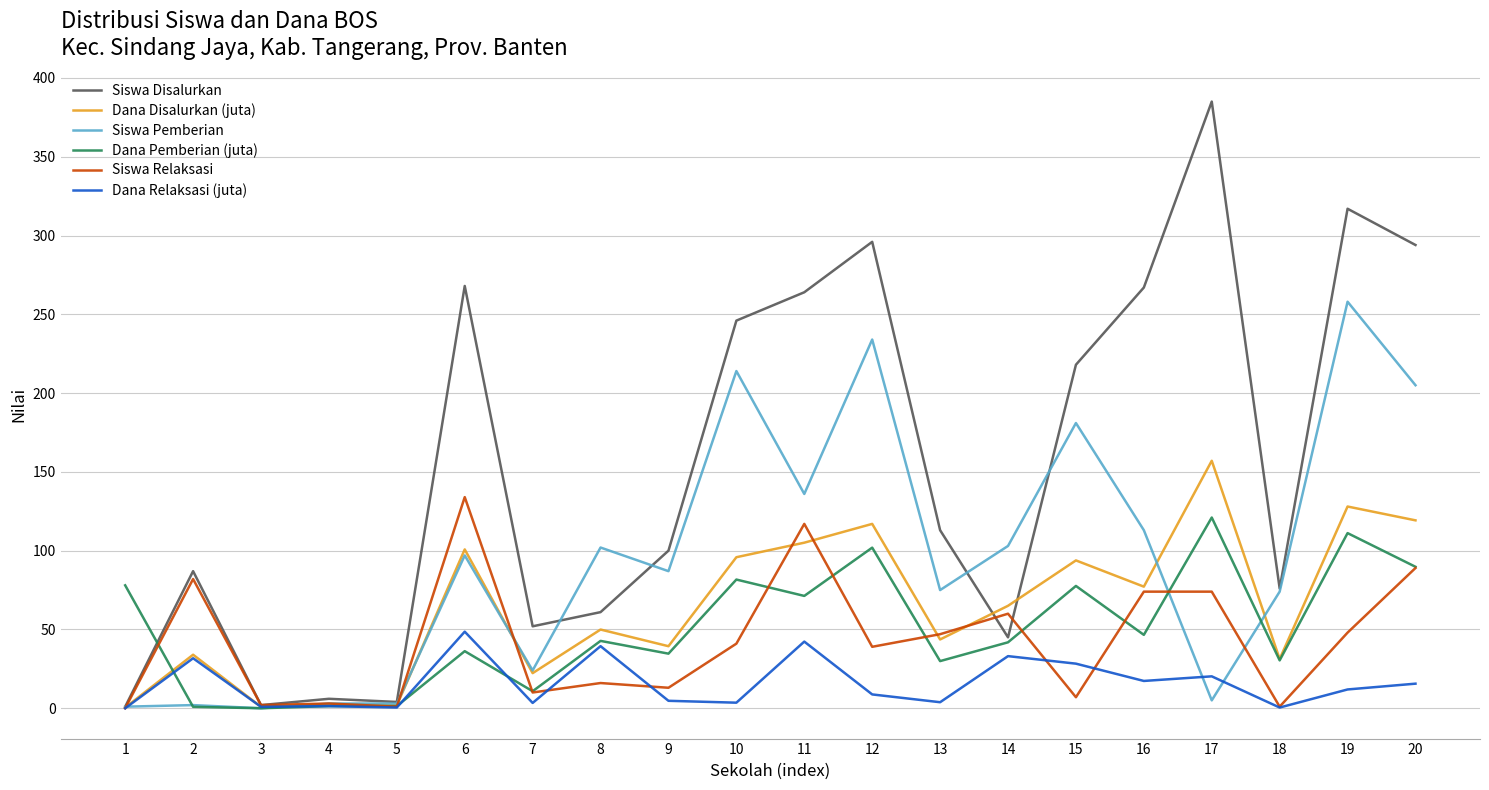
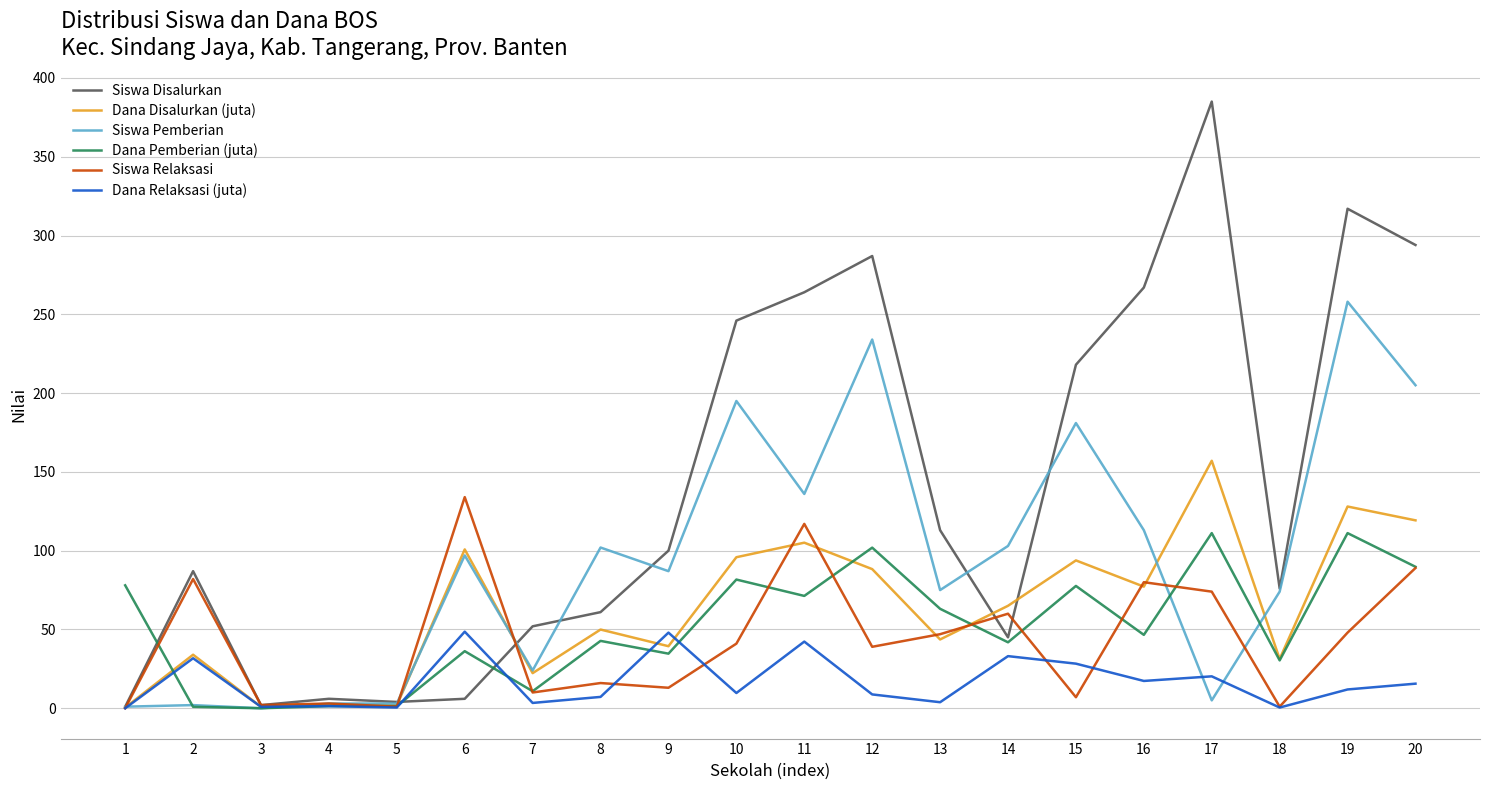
  {
    "Siswa Disalurkan": {
      "2": 87,
      "4": 6,
-     "6": 268,
+     "6": 6,
      "7": 52,
      "8": 61,
      "9": 100,
      "10": 246,
      "11": 264,
-     "12": 296,
+     "12": 287,
      "13": 113,
      "14": 45,
      "15": 218,
      "16": 267,
      "17": 385,
      "18": 76,
      "19": 317,
      "20": 294
    },
    "Dana Disalurkan (juta)": {
      "2": 34,
      "6": 101,
      "7": 22,
      "8": 50,
      "9": 39,
      "10": 96,
      "11": 105,
-     "12": 117,
+     "12": 88,
      "13": 44,
      "14": 65,
      "15": 94,
      "16": 77,
      "17": 157,
      "19": 128,
      "20": 119
    },
    "Siswa Pemberian": {
      "6": 97,
      "7": 24,
      "8": 102,
      "9": 87,
-     "10": 214,
+     "10": 195,
      "11": 136,
      "12": 234,
      "13": 75,
      "14": 103,
      "15": 181,
      "16": 113,
      "17": 5,
      "18": 74,
      "19": 258,
      "20": 205
    },
    "Dana Pemberian (juta)": {
      "1": 78,
      "6": 36,
      "8": 43,
      "9": 35,
      "10": 82,
      "11": 71,
      "12": 102,
-     "13": 30,
+     "13": 63,
      "14": 42,
      "15": 78,
      "16": 47,
-     "17": 121,
+     "17": 111,
      "19": 111
    },
    "Siswa Relaksasi": {
      "2": 82,
      "6": 134,
      "8": 16,
      "9": 13,
      "10": 41,
      "11": 117,
      "12": 39,
      "13": 47,
      "14": 60,
      "15": 7,
-     "16": 74,
+     "16": 80,
      "17": 74,
      "19": 48
    },
    "Dana Relaksasi (juta)": {
      "2": 32,
      "6": 49,
      "7": 3,
-     "8": 39,
-     "9": 5,
-     "10": 4,
+     "8": 7,
+     "9": 48,
+     "10": 10,
      "11": 42,
      "12": 9,
      "13": 4,
      "14": 33,
      "15": 28,
      "16": 17,
      "17": 20,
      "19": 12,
      "20": 16
    }
  }
